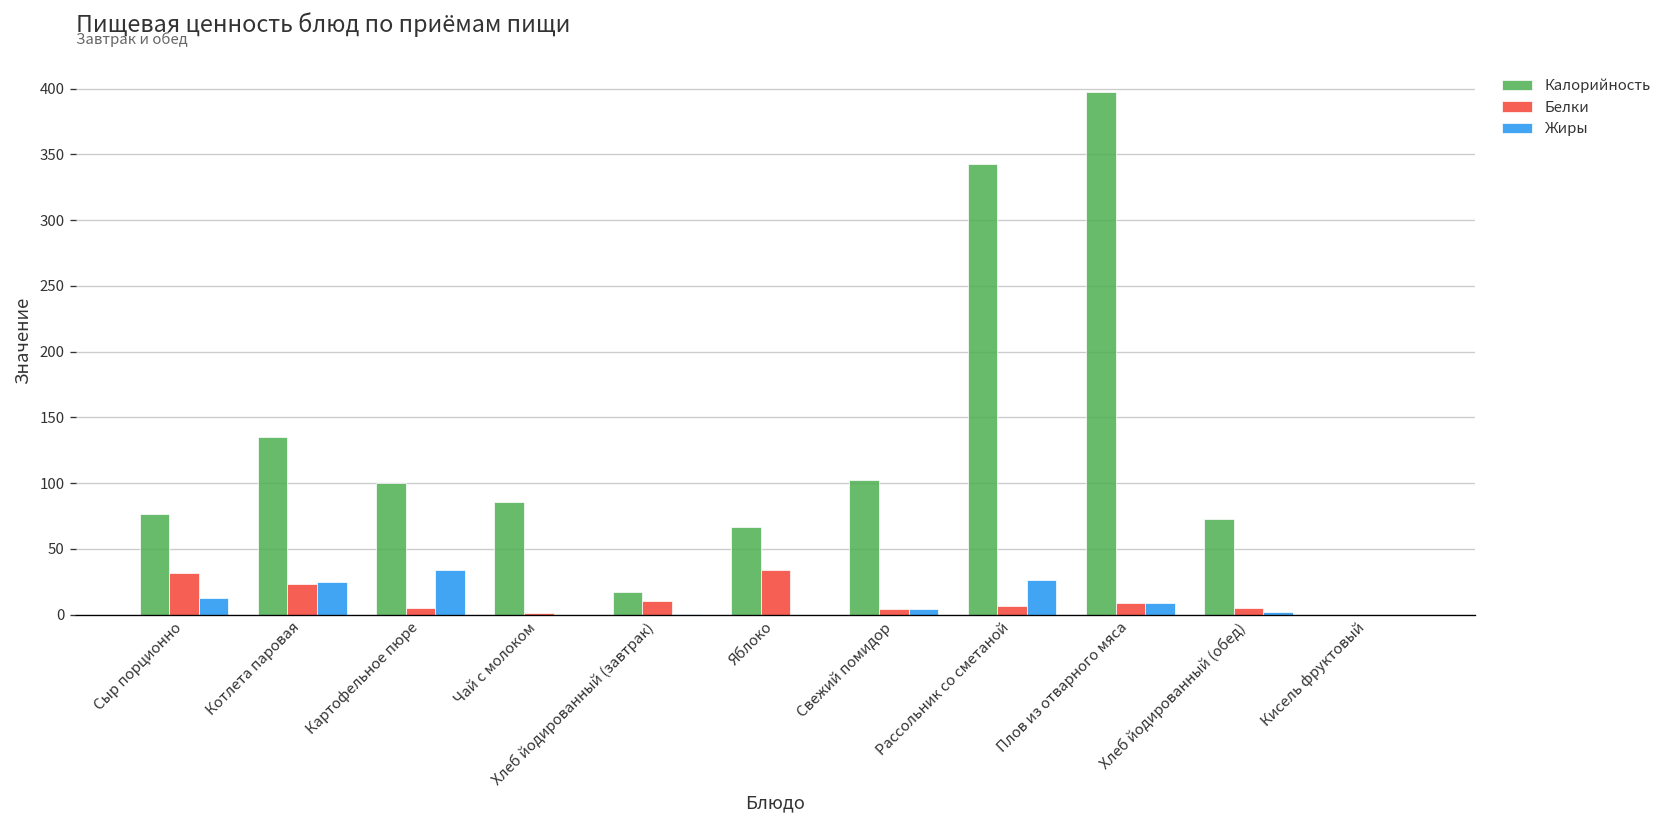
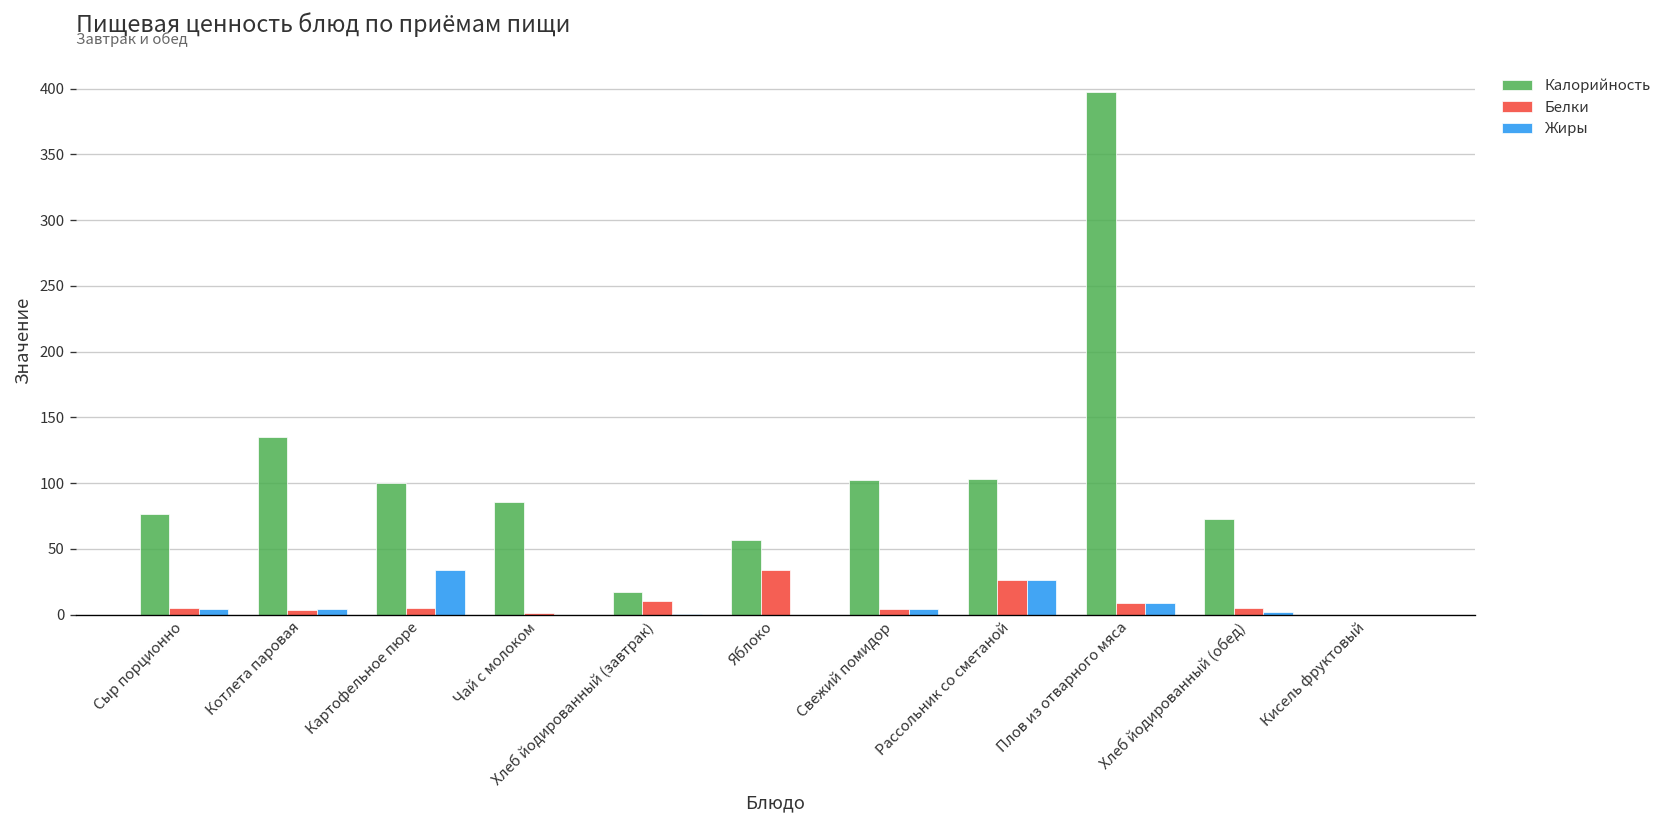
  {
    "Калорийность": {
      "Сыр порционно": 77,
      "Котлета паровая": 135,
      "Картофельное пюре": 100,
      "Чай с молоком": 85,
      "Хлеб йодированный (завтрак)": 17,
-     "Яблоко": 67,
+     "Яблоко": 57,
      "Свежий помидор": 102,
-     "Рассольник со сметаной": 343,
+     "Рассольник со сметаной": 103,
      "Плов из отварного мяса": 398,
      "Хлеб йодированный (обед)": 73,
      "Кисель фруктовый": 0
    },
    "Белки": {
-     "Сыр порционно": 32,
-     "Котлета паровая": 23,
+     "Сыр порционно": 5,
+     "Котлета паровая": 4,
      "Картофельное пюре": 5,
      "Хлеб йодированный (завтрак)": 11,
      "Яблоко": 34,
      "Свежий помидор": 4,
-     "Рассольник со сметаной": 7,
+     "Рассольник со сметаной": 26,
      "Плов из отварного мяса": 9,
      "Хлеб йодированный (обед)": 5,
      "Кисель фруктовый": 0
    },
    "Жиры": {
-     "Сыр порционно": 13,
-     "Котлета паровая": 25,
+     "Сыр порционно": 4,
+     "Котлета паровая": 4,
      "Картофельное пюре": 34,
      "Чай с молоком": 0,
      "Яблоко": 0,
      "Свежий помидор": 4,
      "Рассольник со сметаной": 26,
      "Плов из отварного мяса": 9,
      "Хлеб йодированный (обед)": 2,
      "Кисель фруктовый": 0
    }
  }
